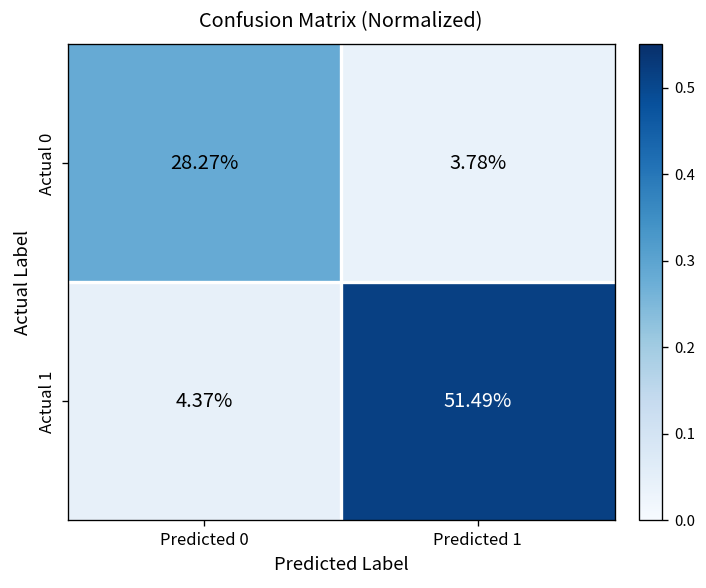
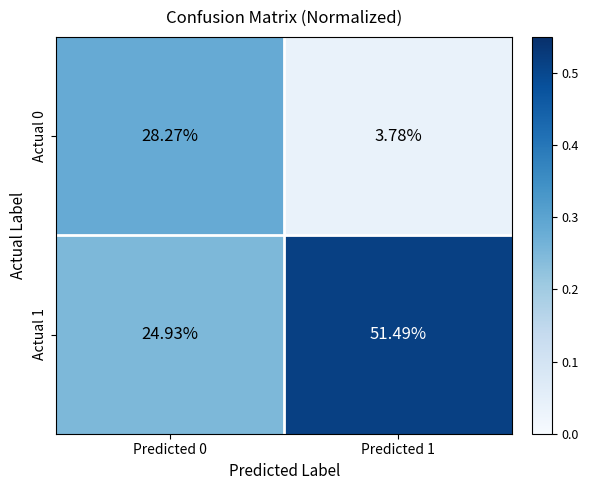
  {
    "Actual 0": {
      "Predicted 0": "28.27%",
      "Predicted 1": "3.78%"
    },
    "Actual 1": {
-     "Predicted 0": "4.37%",
+     "Predicted 0": "24.93%",
      "Predicted 1": "51.49%"
    }
  }
